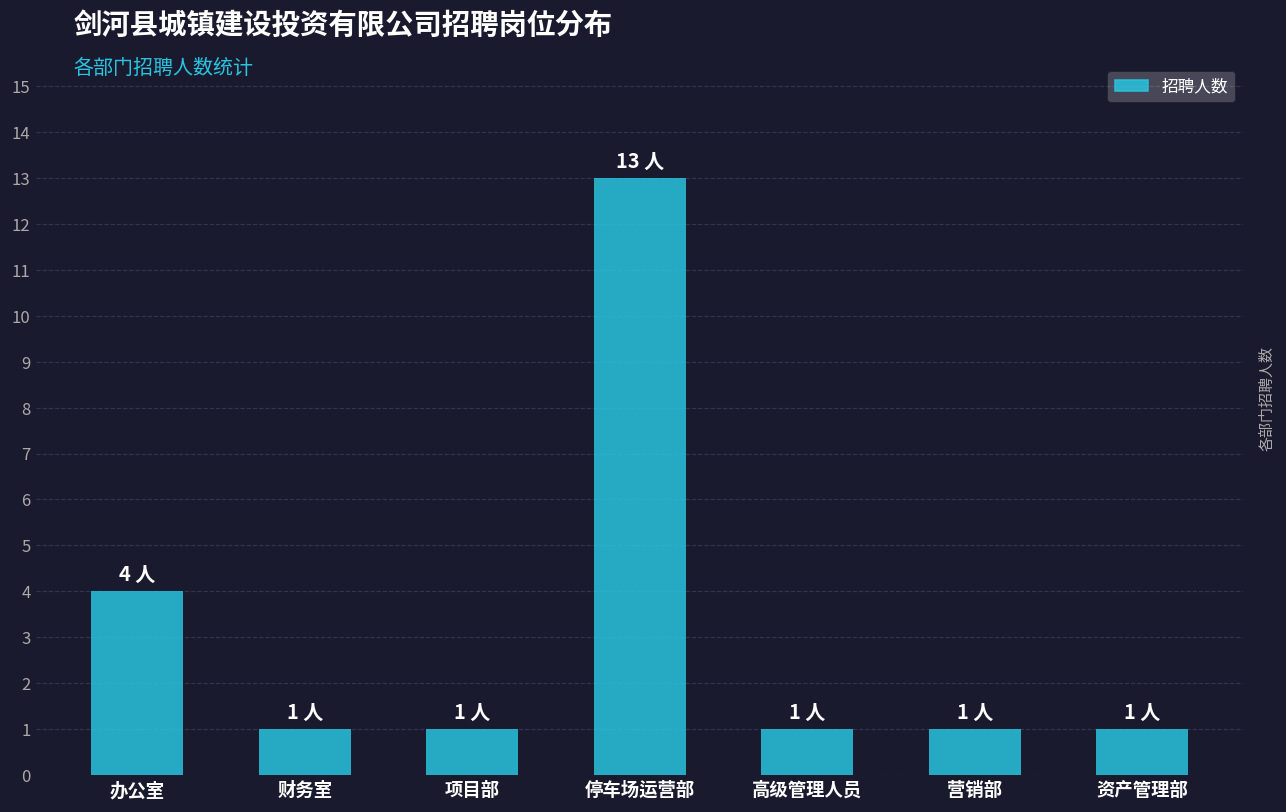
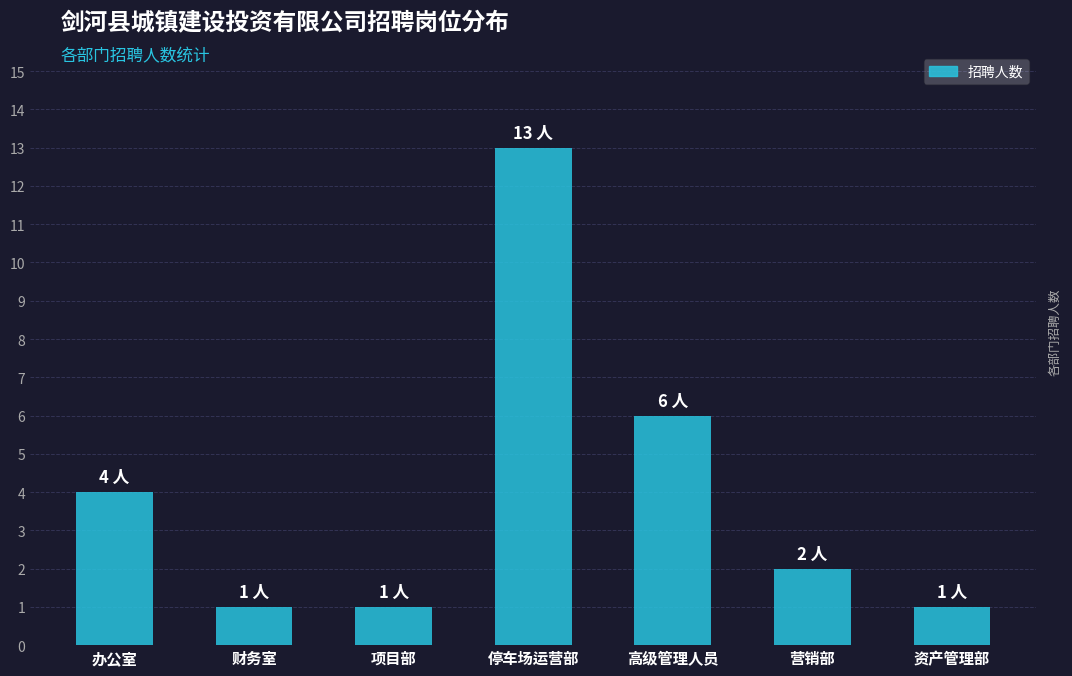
  {
    "办公室": 4,
    "财务室": 1,
    "项目部": 1,
    "停车场运营部": 13,
-   "高级管理人员": 1,
-   "营销部": 1,
+   "高级管理人员": 6,
+   "营销部": 2,
    "资产管理部": 1
  }
